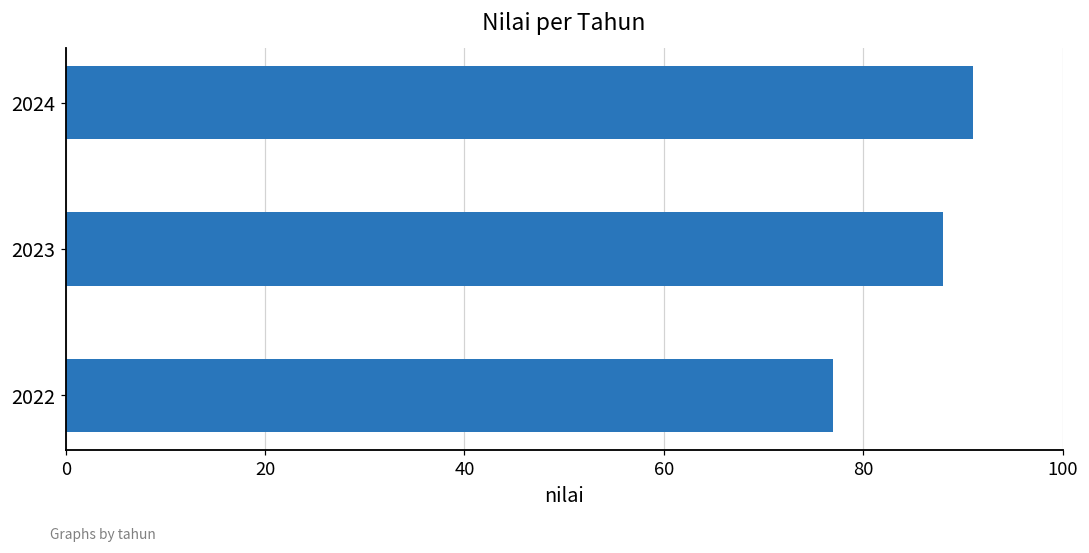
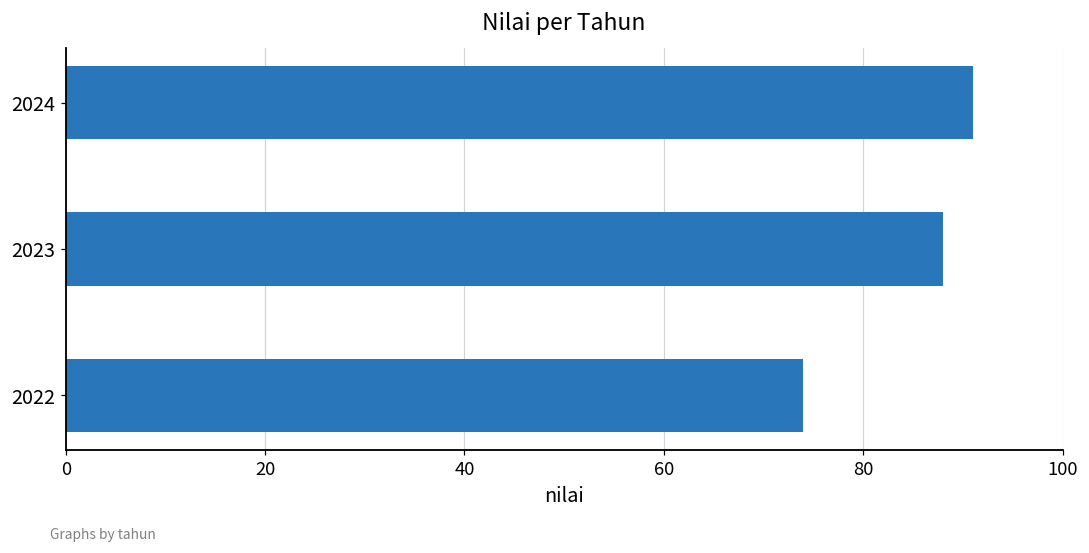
  {
    "2024": 91,
    "2023": 88,
-   "2022": 77
+   "2022": 74
  }
